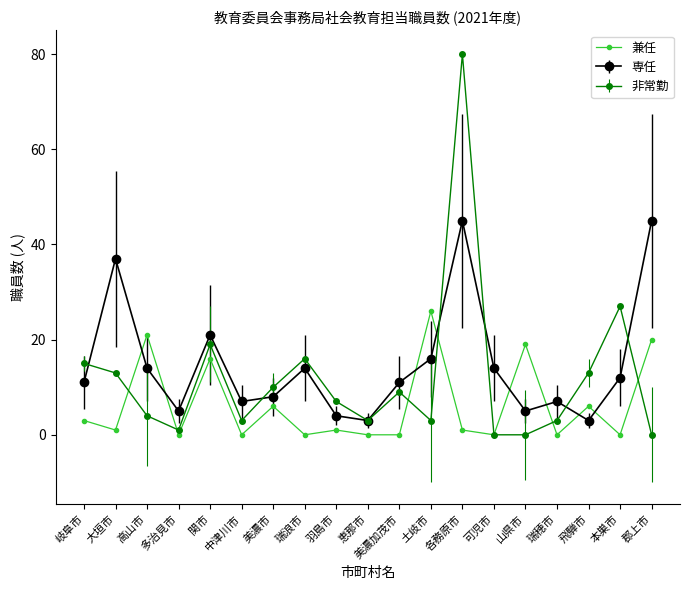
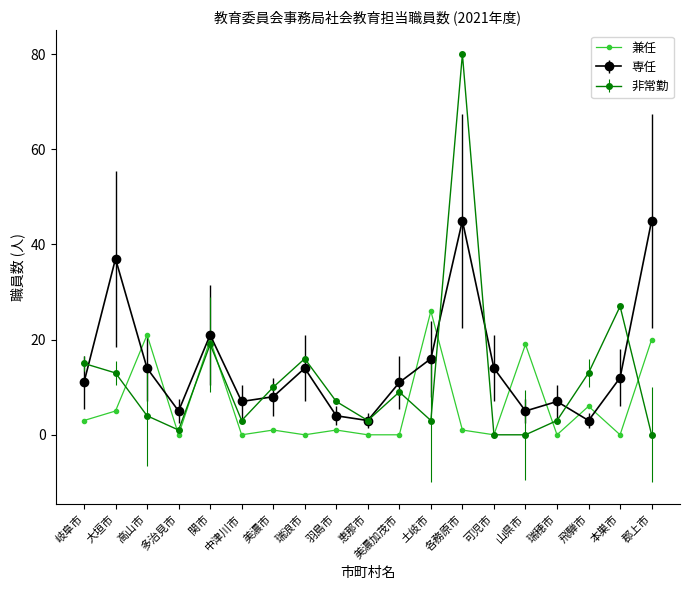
  {
    "兼任": {
      "岐阜市": 3,
-     "大垣市": 1,
+     "大垣市": 5,
      "高山市": 21,
      "多治見市": 0,
-     "関市": 16,
+     "関市": 20,
      "中津川市": 0,
-     "美濃市": 6,
+     "美濃市": 1,
      "瑞浪市": 0,
      "羽島市": 1,
      "恵那市": 0,
      "美濃加茂市": 0,
      "土岐市": 26,
      "各務原市": 1,
      "山県市": 19,
      "瑞穂市": 0,
      "飛騨市": 6,
      "本巣市": 0,
      "郡上市": 20
    }
  }
